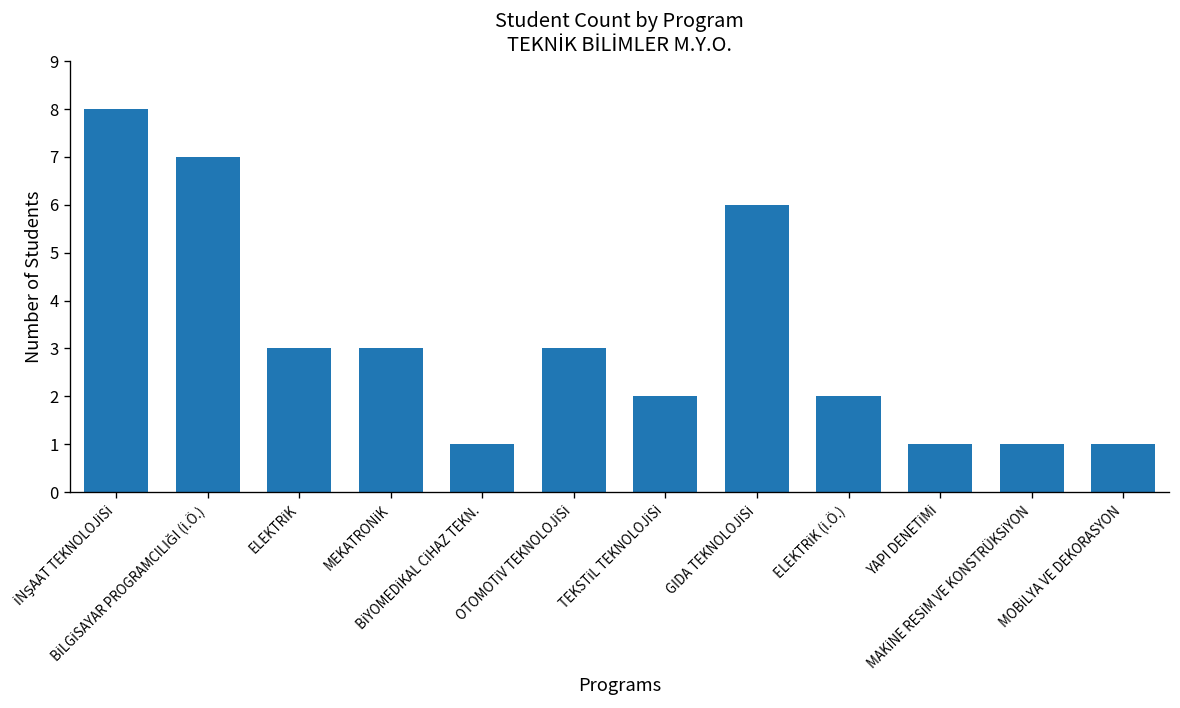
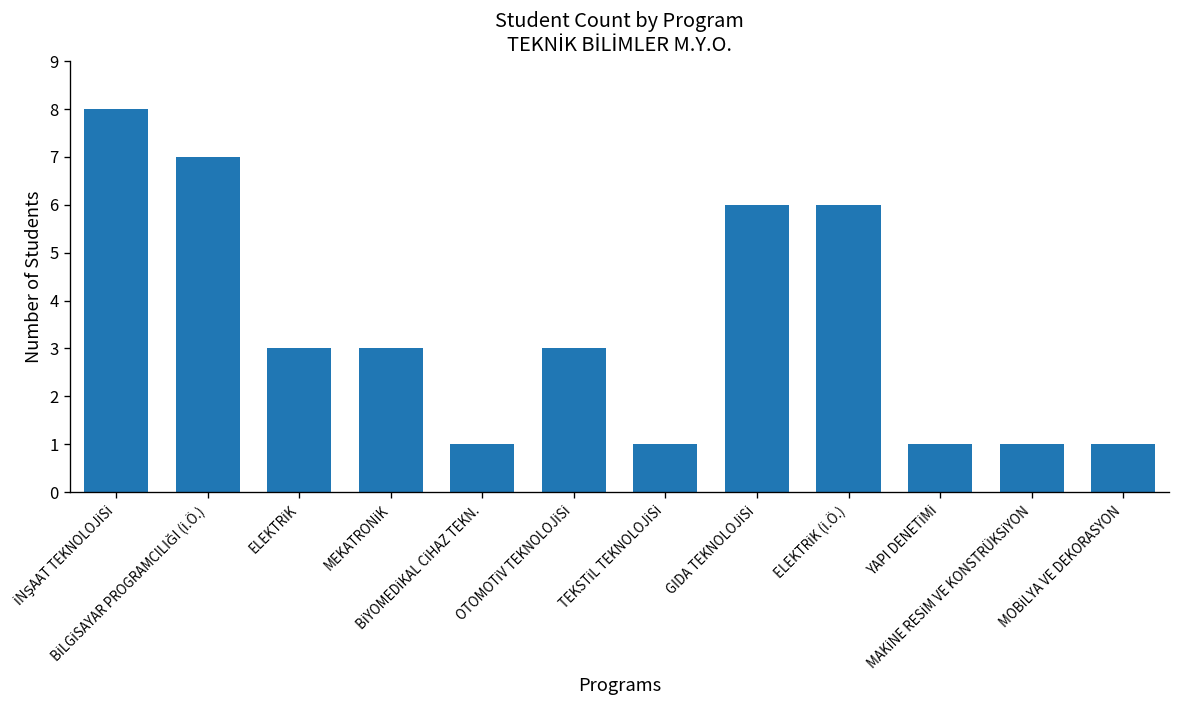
  {
    "İNŞAAT TEKNOLOJİSİ": 8,
    "BİLGİSAYAR PROGRAMCILIĞI (İ.Ö.)": 7,
    "ELEKTRİK": 3,
    "MEKATRONİK": 3,
    "BİYOMEDİKAL CİHAZ TEKN.": 1,
    "OTOMOTİV TEKNOLOJİSİ": 3,
-   "TEKSTİL TEKNOLOJİSİ": 2,
+   "TEKSTİL TEKNOLOJİSİ": 1,
    "GIDA TEKNOLOJİSİ": 6,
-   "ELEKTRİK (İ.Ö.)": 2,
+   "ELEKTRİK (İ.Ö.)": 6,
    "YAPI DENETİMİ": 1,
    "MAKİNE RESİM VE KONSTRÜKSİYON": 1,
    "MOBİLYA VE DEKORASYON": 1
  }
